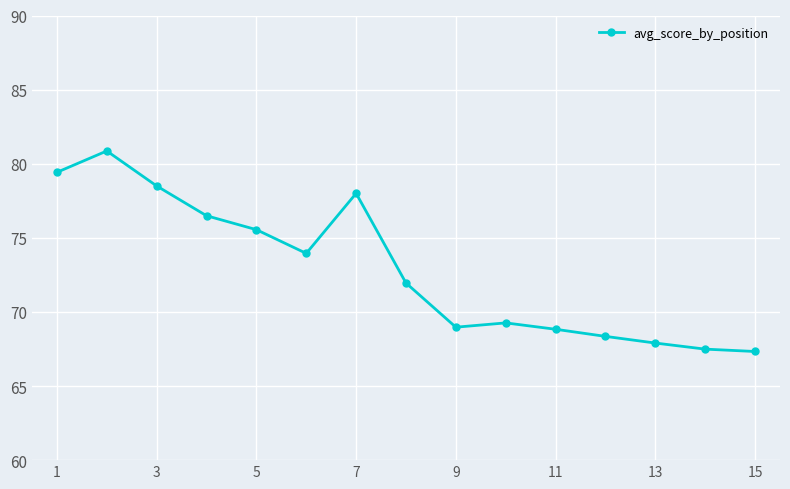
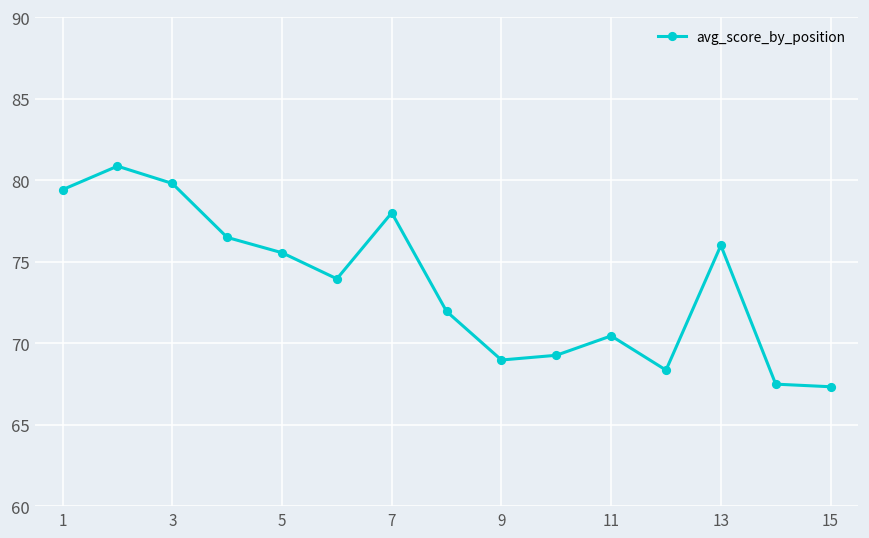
  {
    "1": 79.4,
-   "3": 78.5,
+   "3": 79.8,
    "5": 75.6,
    "7": 78.0,
    "9": 69.0,
-   "11": 68.8,
-   "13": 67.9,
+   "11": 70.5,
+   "13": 76.0,
    "15": 67.3
  }
